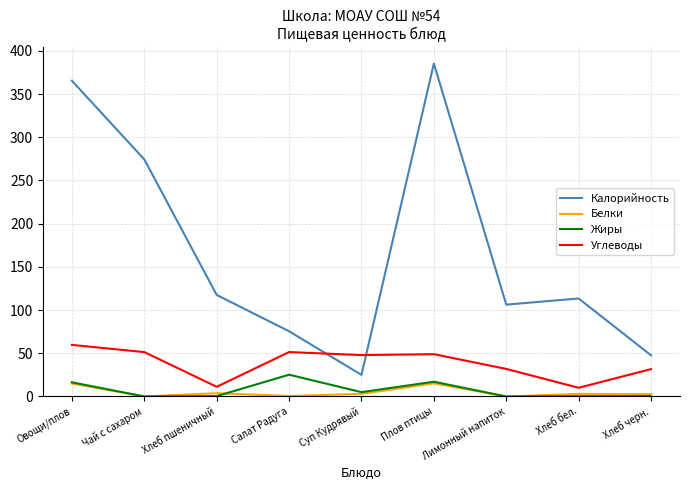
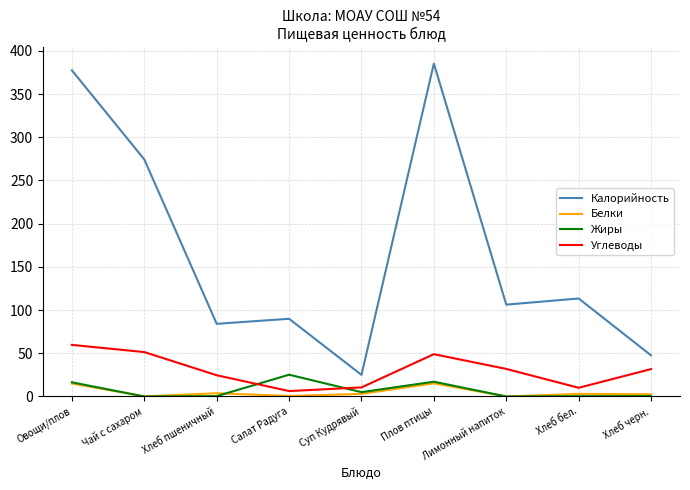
  {
    "Калорийность": {
-     "Овощи/плов": 370,
+     "Овощи/плов": 380,
      "Чай с сахаром": 270,
-     "Хлеб пшеничный": 120,
-     "Салат Радуга": 80,
+     "Хлеб пшеничный": 80,
+     "Салат Радуга": 90,
      "Суп Кудрявый": 30,
      "Плов птицы": 390,
      "Лимонный напиток": 110,
      "Хлеб бел.": 110,
      "Хлеб черн.": 50
    },
    "Белки": {
      "Хлеб пшеничный": 0,
      "Салат Радуга": 0
    },
    "Жиры": {
      "Хлеб пшеничный": 0,
      "Салат Радуга": 30
    },
    "Углеводы": {
      "Овощи/плов": 60,
      "Чай с сахаром": 50,
-     "Хлеб пшеничный": 10,
-     "Салат Радуга": 50,
-     "Суп Кудрявый": 50,
+     "Хлеб пшеничный": 20,
+     "Салат Радуга": 10,
+     "Суп Кудрявый": 10,
      "Плов птицы": 50,
      "Лимонный напиток": 30,
      "Хлеб бел.": 10,
      "Хлеб черн.": 30
    }
  }
